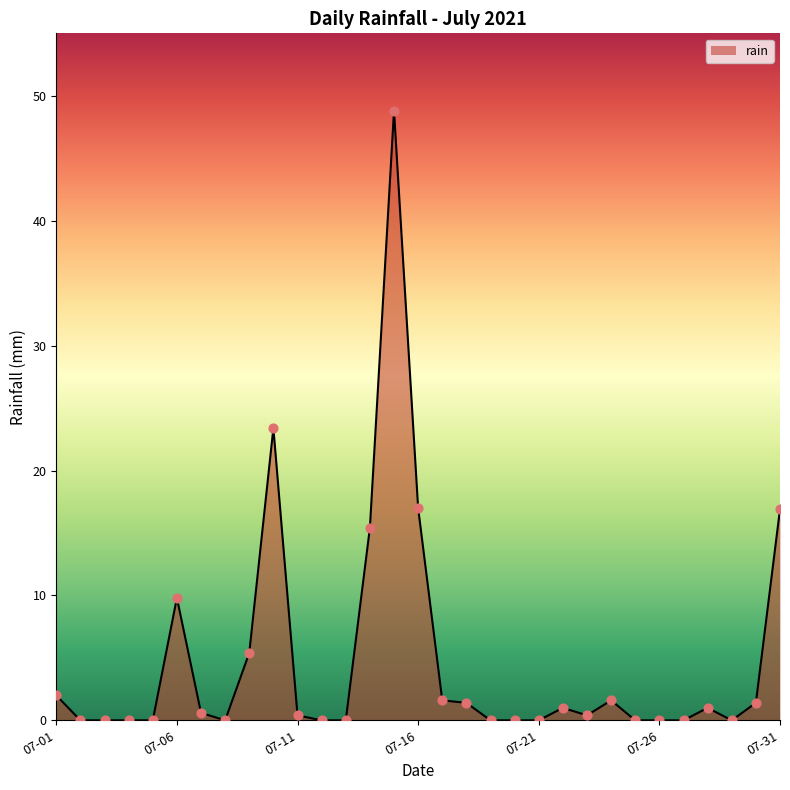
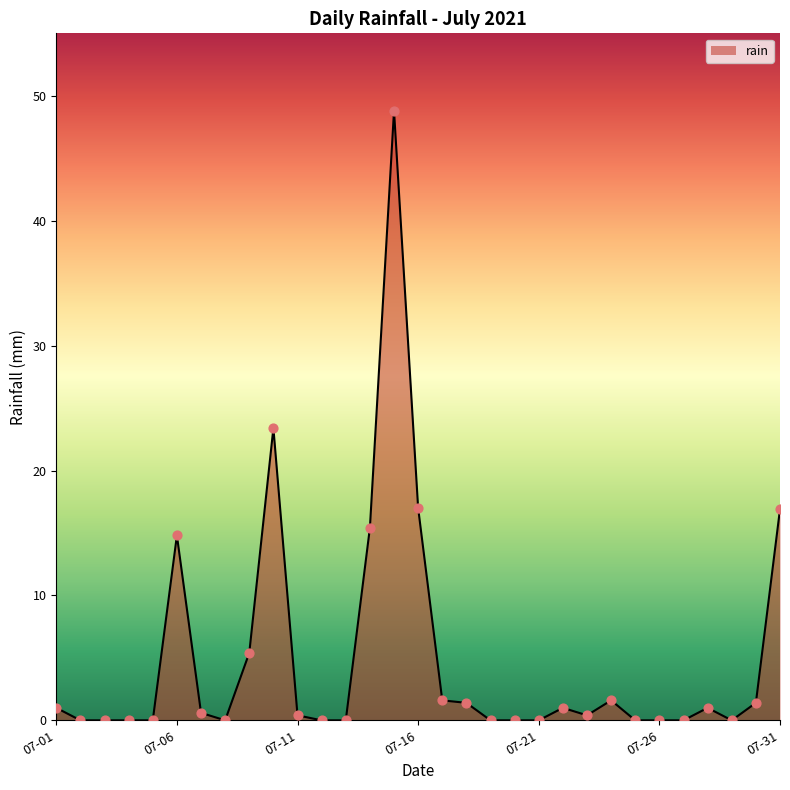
  {
-   "07-01": 2,
-   "07-06": 9.8,
+   "07-01": 1,
+   "07-06": 14.8,
    "07-11": 0.4,
    "07-16": 17.0,
    "07-21": 0.0,
    "07-26": 0.0,
    "07-31": 16.9
  }
